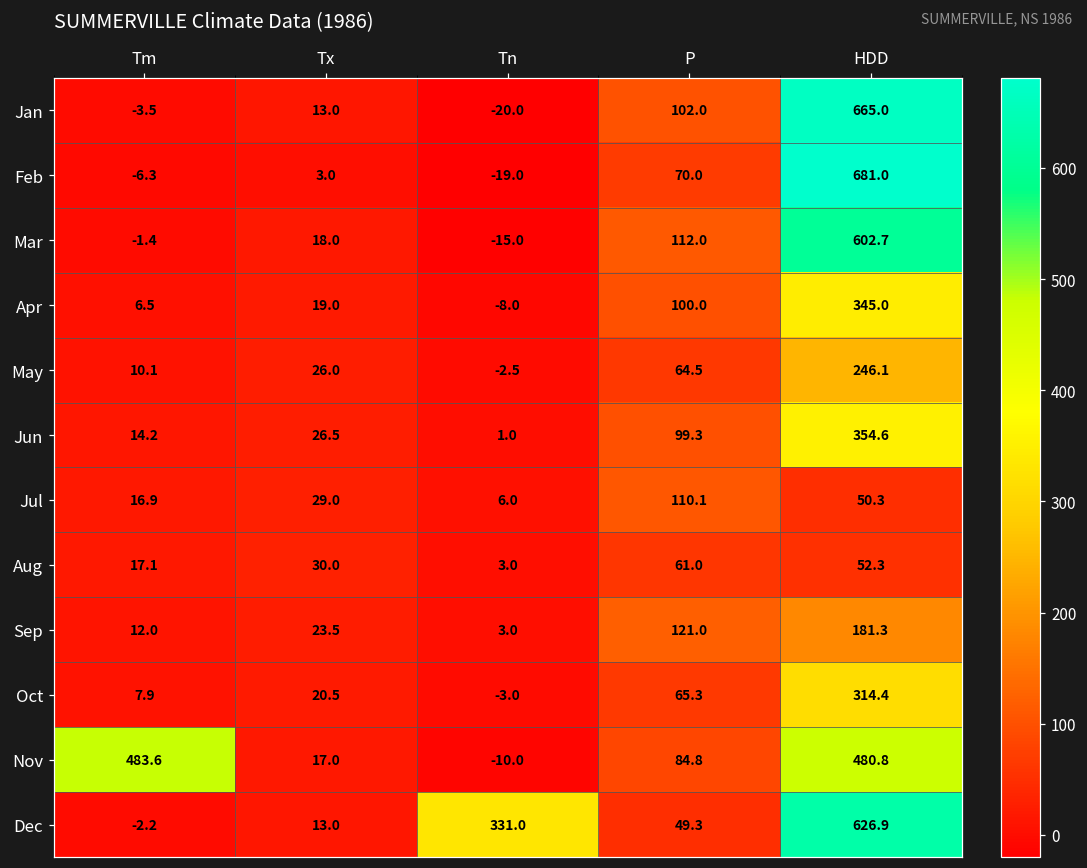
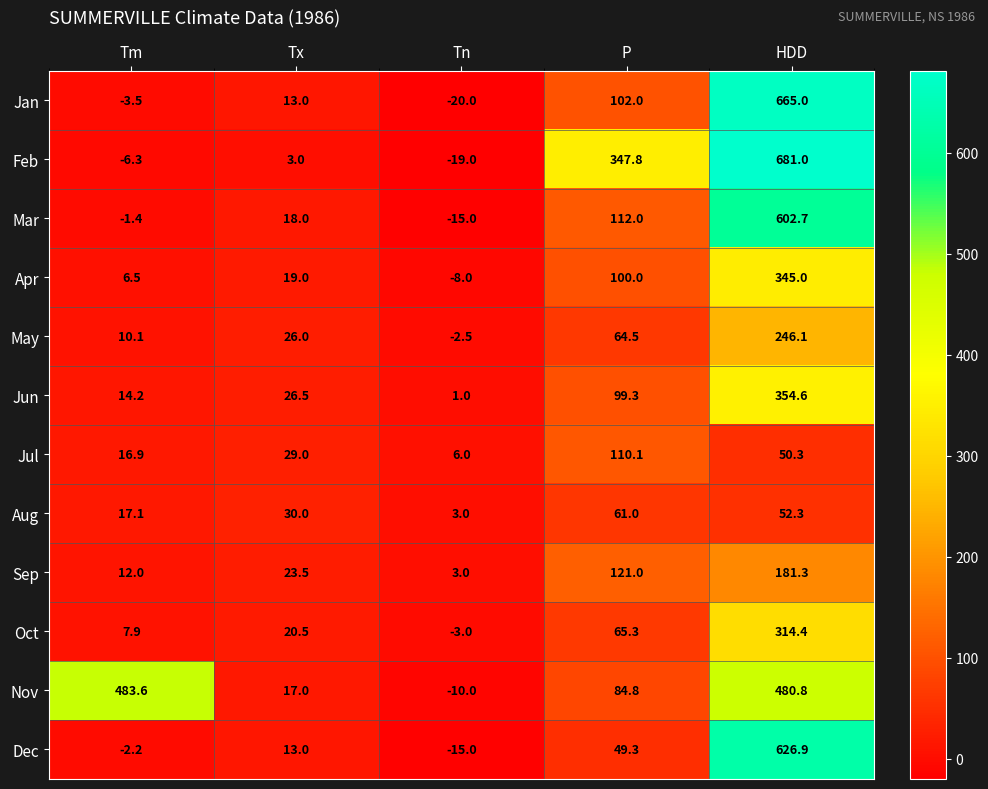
  {
    "Jan": {
      "Tm": -3.5,
      "Tx": 13.0,
      "Tn": -20.0,
      "P": 102.0,
      "HDD": 665.0
    },
    "Feb": {
      "Tm": -6.3,
      "Tx": 3.0,
      "Tn": -19.0,
-     "P": 70.0,
+     "P": 347.8,
      "HDD": 681.0
    },
    "Mar": {
      "Tm": -1.4,
      "Tx": 18.0,
      "Tn": -15.0,
      "P": 112.0,
      "HDD": 602.7
    },
    "Apr": {
      "Tm": 6.5,
      "Tx": 19.0,
      "Tn": -8.0,
      "P": 100.0,
      "HDD": 345.0
    },
    "May": {
      "Tm": 10.1,
      "Tx": 26.0,
      "Tn": -2.5,
      "P": 64.5,
      "HDD": 246.1
    },
    "Jun": {
      "Tm": 14.2,
      "Tx": 26.5,
      "Tn": 1.0,
      "P": 99.3,
      "HDD": 354.6
    },
    "Jul": {
      "Tm": 16.9,
      "Tx": 29.0,
      "Tn": 6.0,
      "P": 110.1,
      "HDD": 50.3
    },
    "Aug": {
      "Tm": 17.1,
      "Tx": 30.0,
      "Tn": 3.0,
      "P": 61.0,
      "HDD": 52.3
    },
    "Sep": {
      "Tm": 12.0,
      "Tx": 23.5,
      "Tn": 3.0,
      "P": 121.0,
      "HDD": 181.3
    },
    "Oct": {
      "Tm": 7.9,
      "Tx": 20.5,
      "Tn": -3.0,
      "P": 65.3,
      "HDD": 314.4
    },
    "Nov": {
      "Tm": 483.6,
      "Tx": 17.0,
      "Tn": -10.0,
      "P": 84.8,
      "HDD": 480.8
    },
    "Dec": {
      "Tm": -2.2,
      "Tx": 13.0,
-     "Tn": 331.0,
+     "Tn": -15.0,
      "P": 49.3,
      "HDD": 626.9
    }
  }
